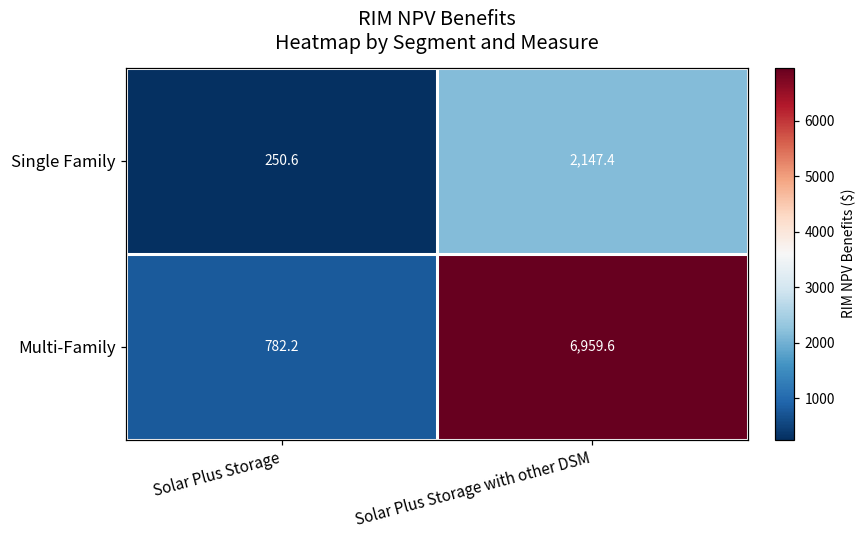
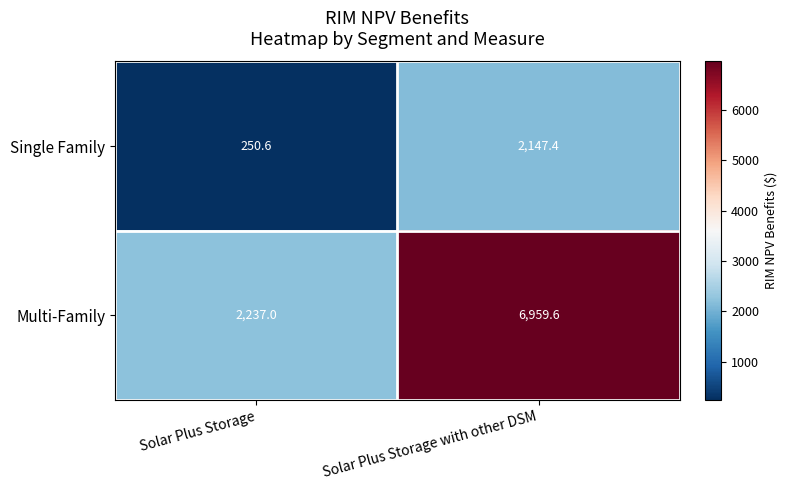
  {
    "Single Family": {
      "Solar Plus Storage": "250.6",
      "Solar Plus Storage with other DSM": "2,147.4"
    },
    "Multi-Family": {
-     "Solar Plus Storage": "782.2",
+     "Solar Plus Storage": "2,237.0",
      "Solar Plus Storage with other DSM": "6,959.6"
    }
  }
